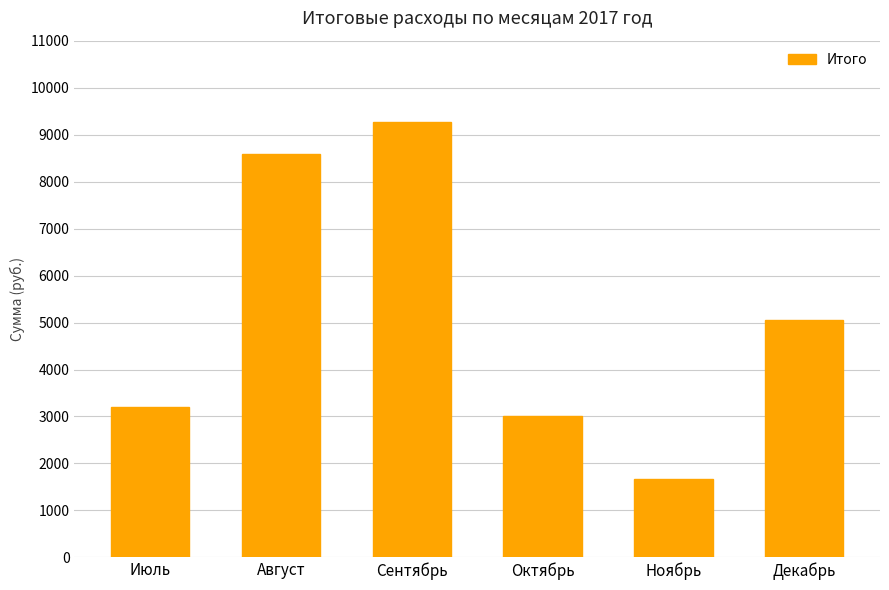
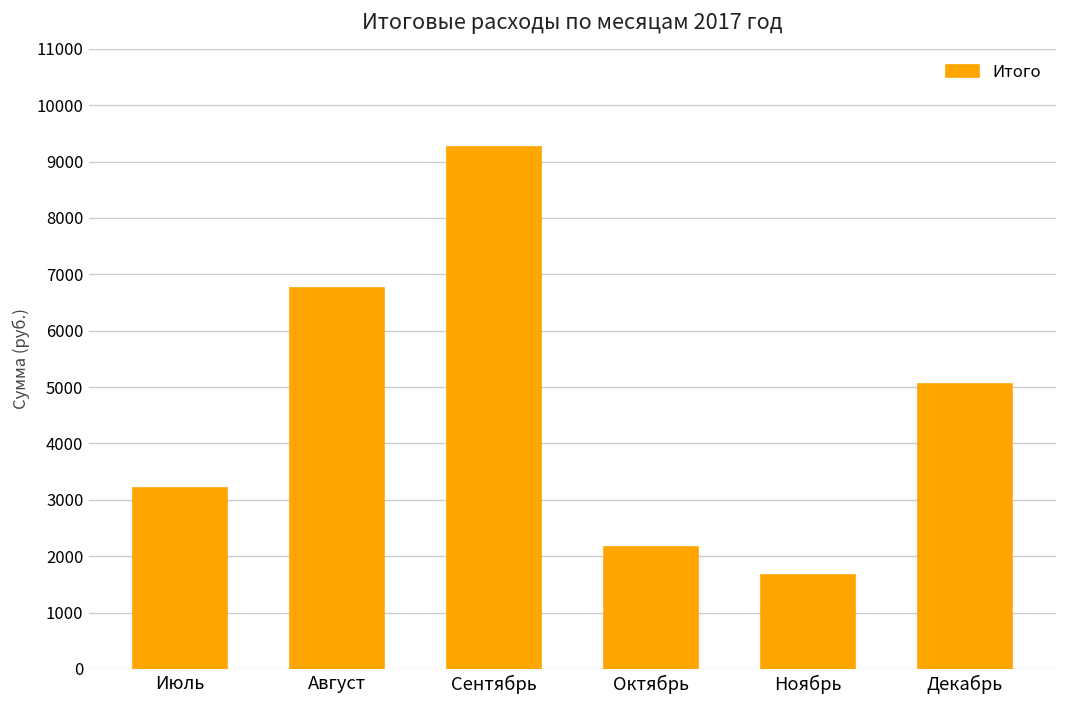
  {
    "Июль": 3200,
-   "Август": 8600,
+   "Август": 6800,
    "Сентябрь": 9300,
-   "Октябрь": 3000,
+   "Октябрь": 2200,
    "Ноябрь": 1700,
    "Декабрь": 5100
  }
